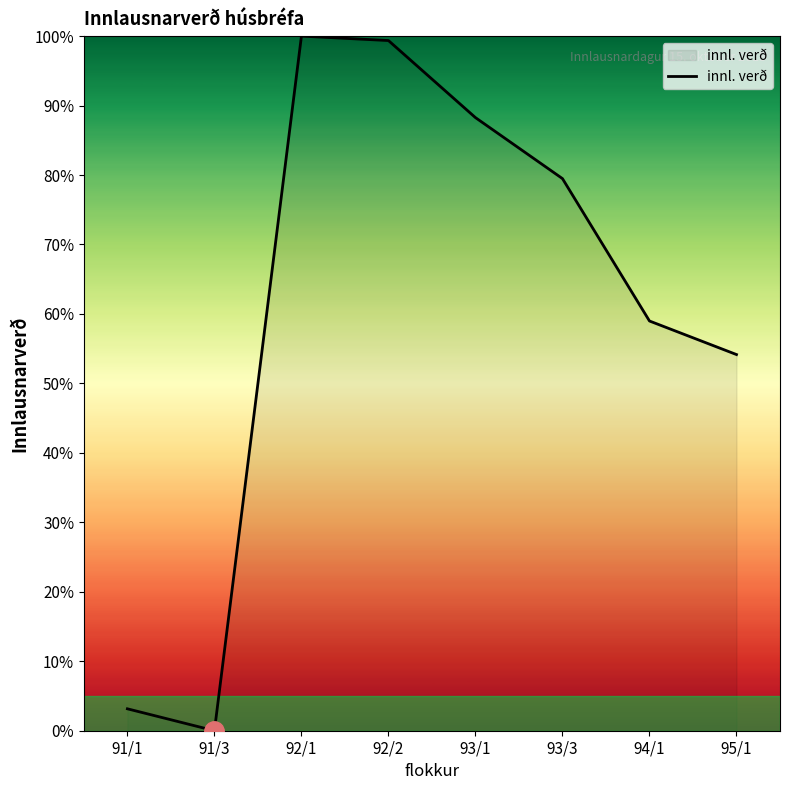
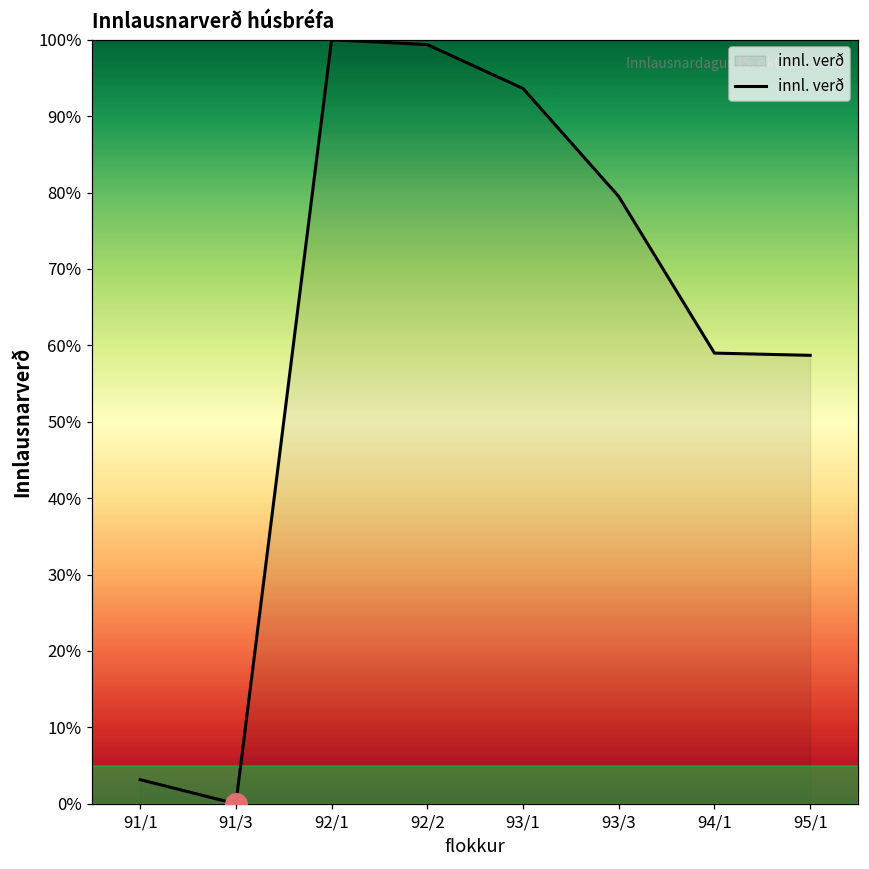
  {
    "innl. verð": {
      "92/1": "100%",
      "92/2": "99%",
-     "93/1": "88%",
+     "93/1": "94%",
      "93/3": "79%",
      "94/1": "59%",
-     "95/1": "54%"
+     "95/1": "59%"
    }
  }
